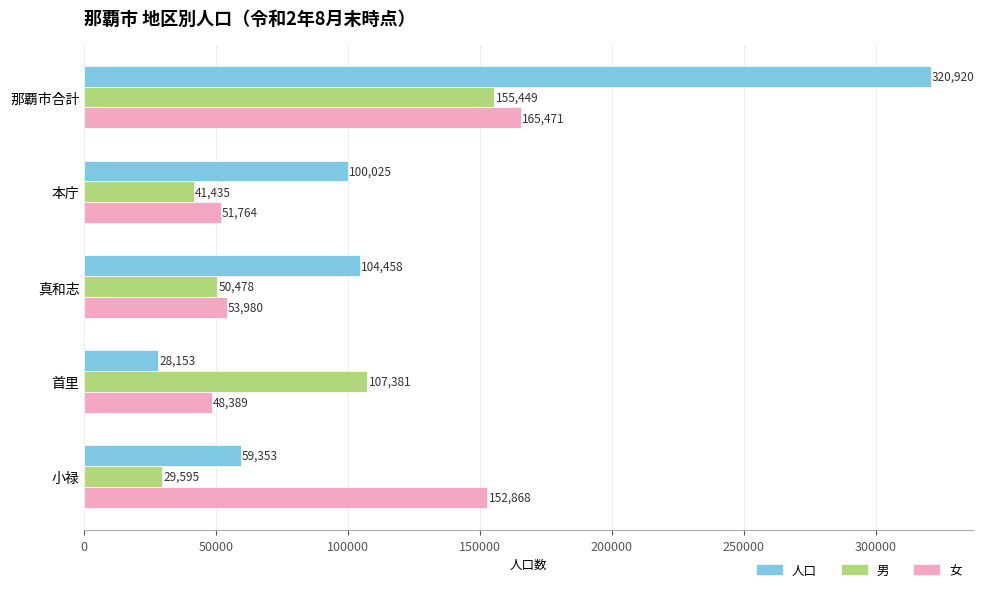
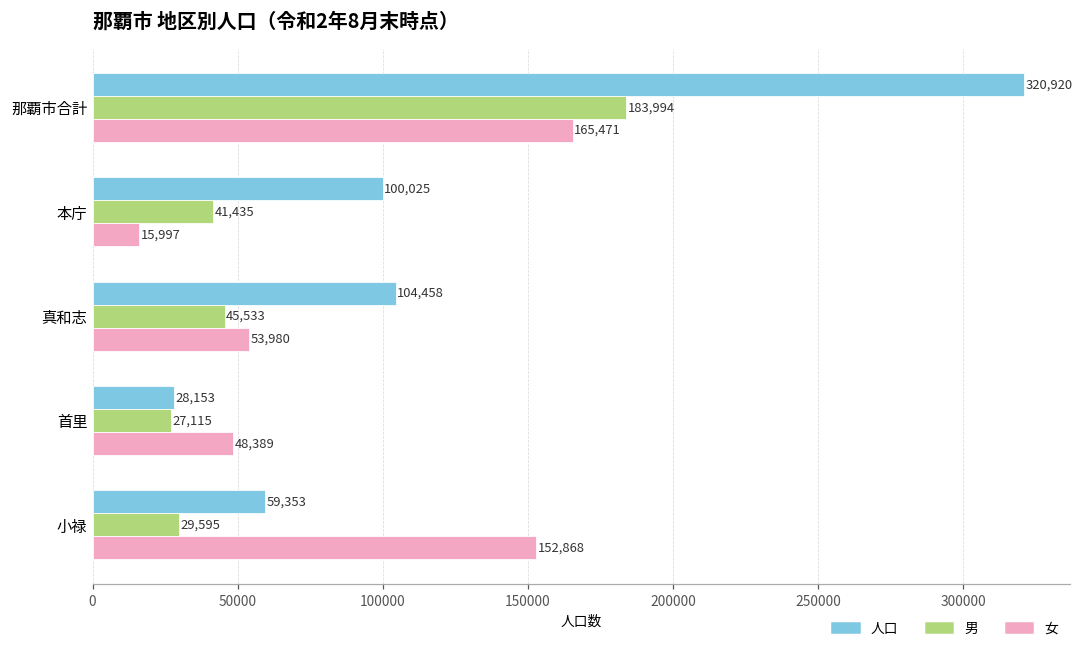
  {
    "人口": {
      "那覇市合計": "320,920",
      "本庁": "100,025",
      "真和志": "104,458",
      "首里": "28,153",
      "小禄": "59,353"
    },
    "男": {
-     "那覇市合計": "155,449",
+     "那覇市合計": "183,994",
      "本庁": "41,435",
-     "真和志": "50,478",
-     "首里": "107,381",
+     "真和志": "45,533",
+     "首里": "27,115",
      "小禄": "29,595"
    },
    "女": {
      "那覇市合計": "165,471",
-     "本庁": "51,764",
+     "本庁": "15,997",
      "真和志": "53,980",
      "首里": "48,389",
      "小禄": "152,868"
    }
  }
